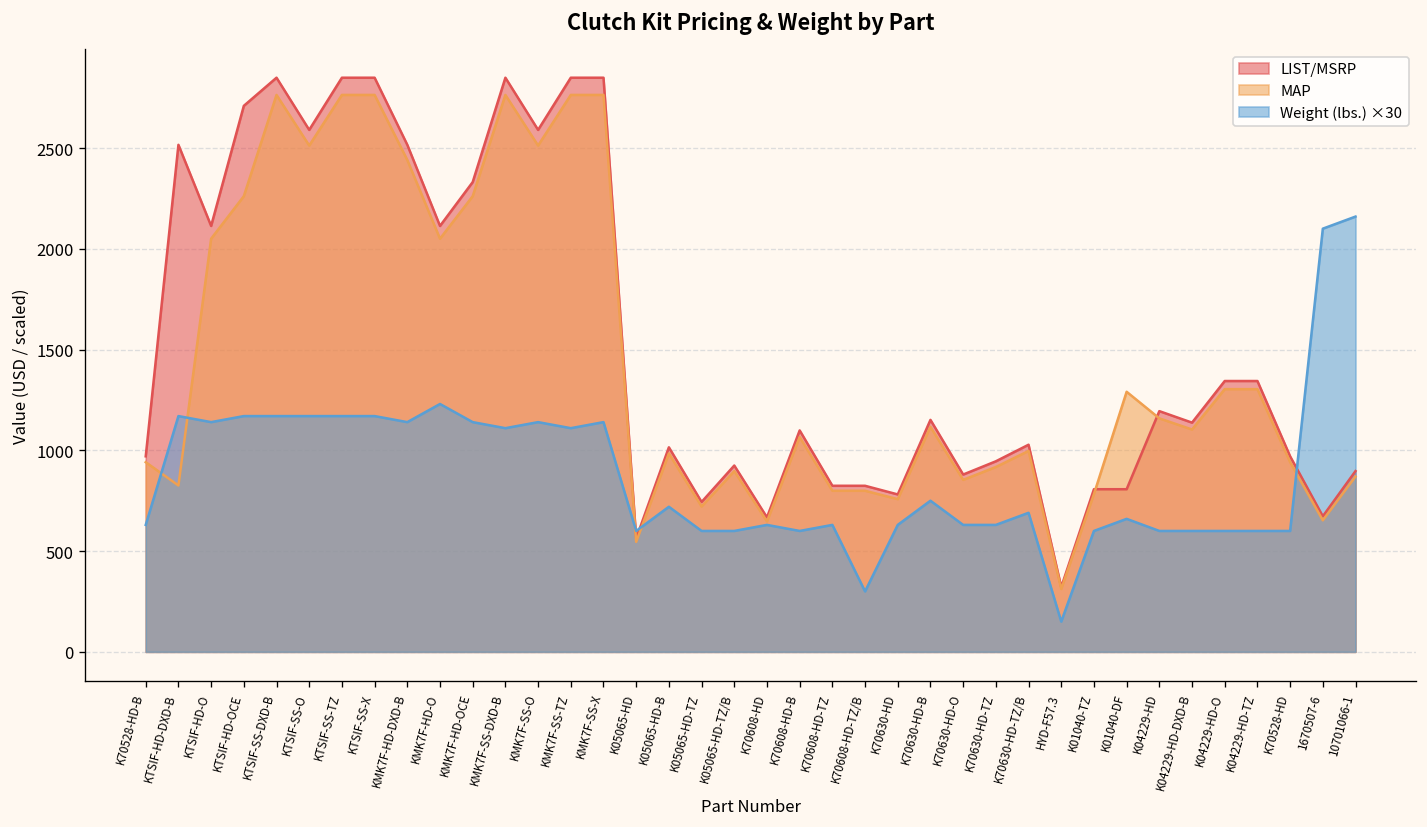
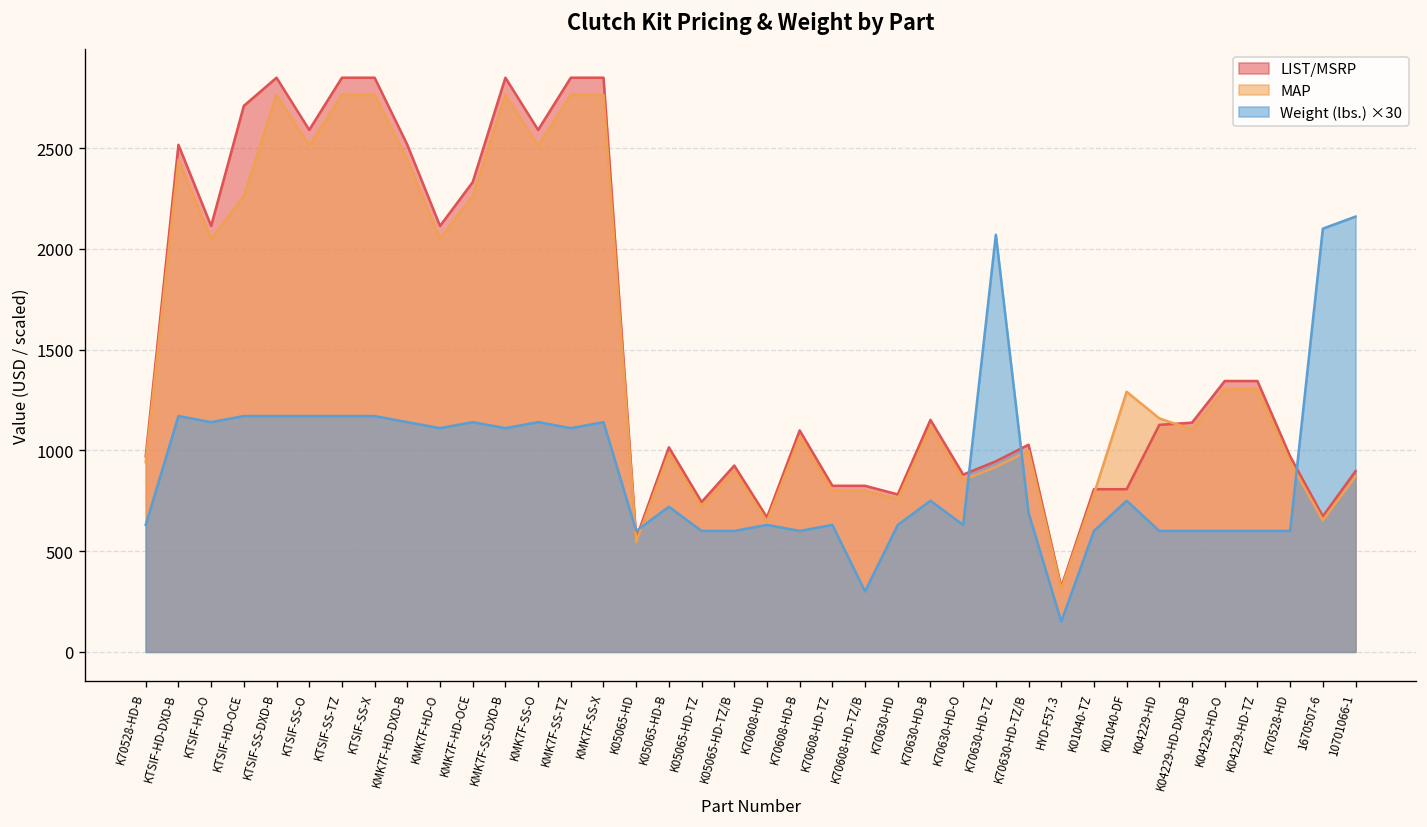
  {
    "LIST/MSRP": {
      "K70528-HD-B": 970,
      "KTSIF-HD-DXD-B": 2520,
      "KTSIF-HD-O": 2110,
      "KTSIF-HD-OCE": 2710,
      "KTSIF-SS-DXD-B": 2850,
      "KTSIF-SS-O": 2590,
      "KTSIF-SS-TZ": 2850,
      "KTSIF-SS-X": 2850,
      "KMK7F-HD-DXD-B": 2520,
      "KMK7F-HD-O": 2110,
      "KMK7F-HD-OCE": 2330,
      "KMK7F-SS-DXD-B": 2850,
      "KMK7F-SS-O": 2590,
      "KMK7F-SS-TZ": 2850,
      "KMK7F-SS-X": 2850,
      "K05065-HD": 560,
      "K05065-HD-B": 1010,
      "K05065-HD-TZ": 740,
      "K05065-HD-TZ/B": 920,
      "K70608-HD": 670,
      "K70608-HD-B": 1100,
      "K70608-HD-TZ": 820,
      "K70608-HD-TZ/B": 820,
      "K70630-HD": 780,
      "K70630-HD-B": 1150,
      "K70630-HD-O": 880,
      "K70630-HD-TZ": 950,
      "K70630-HD-TZ/B": 1030,
      "K01040-TZ": 810,
      "K01040-DF": 810,
-     "K04229-HD": 1190,
+     "K04229-HD": 1130,
      "K04229-HD-DXD-B": 1140,
      "K04229-HD-O": 1340,
      "K04229-HD-TZ": 1340,
      "K70528-HD": 970,
      "1670507-6": 670,
      "10701066-1": 900
    },
    "MAP": {
      "K70528-HD-B": 940,
-     "KTSIF-HD-DXD-B": 830,
+     "KTSIF-HD-DXD-B": 2440,
      "KTSIF-HD-O": 2050,
      "KTSIF-HD-OCE": 2260,
      "KTSIF-SS-DXD-B": 2760,
      "KTSIF-SS-O": 2510,
      "KTSIF-SS-TZ": 2760,
      "KTSIF-SS-X": 2760,
      "KMK7F-HD-DXD-B": 2440,
      "KMK7F-HD-O": 2050,
      "KMK7F-HD-OCE": 2260,
      "KMK7F-SS-DXD-B": 2760,
      "KMK7F-SS-O": 2510,
      "KMK7F-SS-TZ": 2760,
      "KMK7F-SS-X": 2760,
      "K05065-HD": 550,
      "K05065-HD-B": 980,
      "K05065-HD-TZ": 720,
      "K05065-HD-TZ/B": 900,
      "K70608-HD": 650,
      "K70608-HD-B": 1070,
      "K70608-HD-TZ": 800,
      "K70608-HD-TZ/B": 800,
      "K70630-HD": 760,
      "K70630-HD-B": 1120,
      "K70630-HD-O": 850,
      "K70630-HD-TZ": 920,
      "K70630-HD-TZ/B": 1000,
      "K01040-TZ": 780,
      "K01040-DF": 1290,
      "K04229-HD": 1160,
      "K04229-HD-DXD-B": 1100,
      "K04229-HD-O": 1300,
      "K04229-HD-TZ": 1300,
      "K70528-HD": 940,
      "1670507-6": 650,
      "10701066-1": 870
    },
    "Weight (lbs.) ×30": {
      "K70528-HD-B": 630,
      "KTSIF-HD-DXD-B": 1170,
      "KTSIF-HD-O": 1140,
      "KTSIF-HD-OCE": 1170,
      "KTSIF-SS-DXD-B": 1170,
      "KTSIF-SS-O": 1170,
      "KTSIF-SS-TZ": 1170,
      "KTSIF-SS-X": 1170,
      "KMK7F-HD-DXD-B": 1140,
-     "KMK7F-HD-O": 1230,
+     "KMK7F-HD-O": 1110,
      "KMK7F-HD-OCE": 1140,
      "KMK7F-SS-DXD-B": 1110,
      "KMK7F-SS-O": 1140,
      "KMK7F-SS-TZ": 1110,
      "KMK7F-SS-X": 1140,
      "K05065-HD": 600,
      "K05065-HD-B": 720,
      "K05065-HD-TZ": 600,
      "K05065-HD-TZ/B": 600,
      "K70608-HD": 630,
      "K70608-HD-B": 600,
      "K70608-HD-TZ": 630,
      "K70608-HD-TZ/B": 300,
      "K70630-HD": 630,
      "K70630-HD-B": 750,
      "K70630-HD-O": 630,
-     "K70630-HD-TZ": 630,
+     "K70630-HD-TZ": 2070,
      "K70630-HD-TZ/B": 690,
      "HYD-F57.3": 150,
      "K01040-TZ": 600,
-     "K01040-DF": 660,
+     "K01040-DF": 750,
      "K04229-HD": 600,
      "K04229-HD-DXD-B": 600,
      "K04229-HD-O": 600,
      "K04229-HD-TZ": 600,
      "K70528-HD": 600,
      "1670507-6": 2100,
      "10701066-1": 2160
    }
  }
